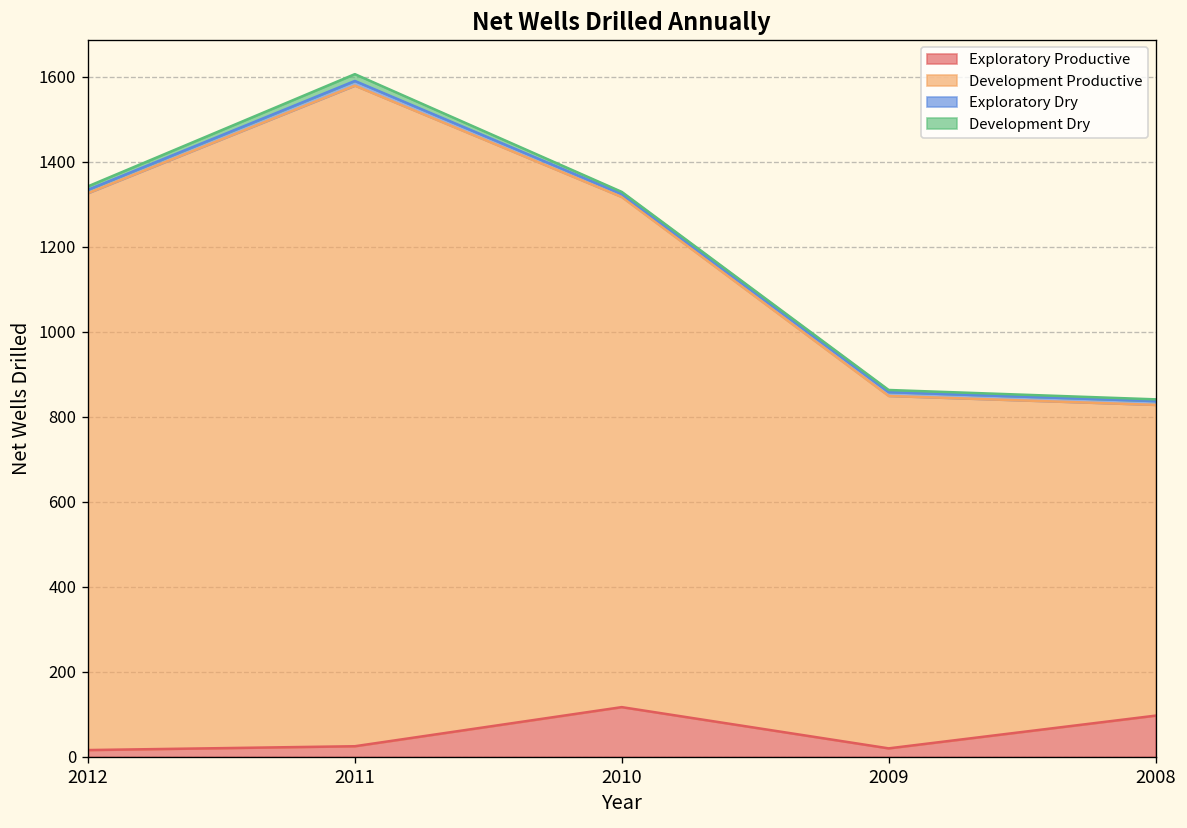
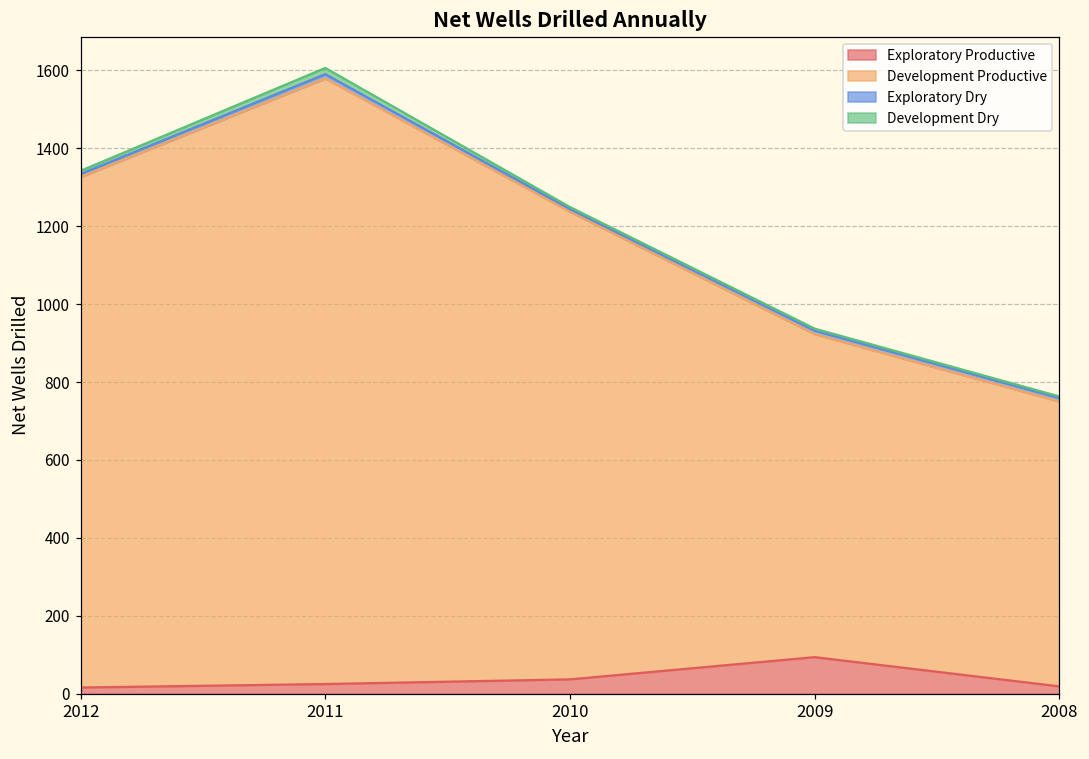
  {
    "Exploratory Productive": {
      "2012": 20,
      "2011": 30,
-     "2010": 120,
-     "2009": 20,
-     "2008": 100
+     "2010": 40,
+     "2009": 90,
+     "2008": 20
    },
    "Development Productive": {
      "2012": 1310,
      "2011": 1550,
      "2009": 830,
      "2008": 730
    },
    "Exploratory Dry": {
      "2012": 10,
      "2011": 10
    },
    "Development Dry": {
      "2012": 10,
      "2011": 20
    }
  }
